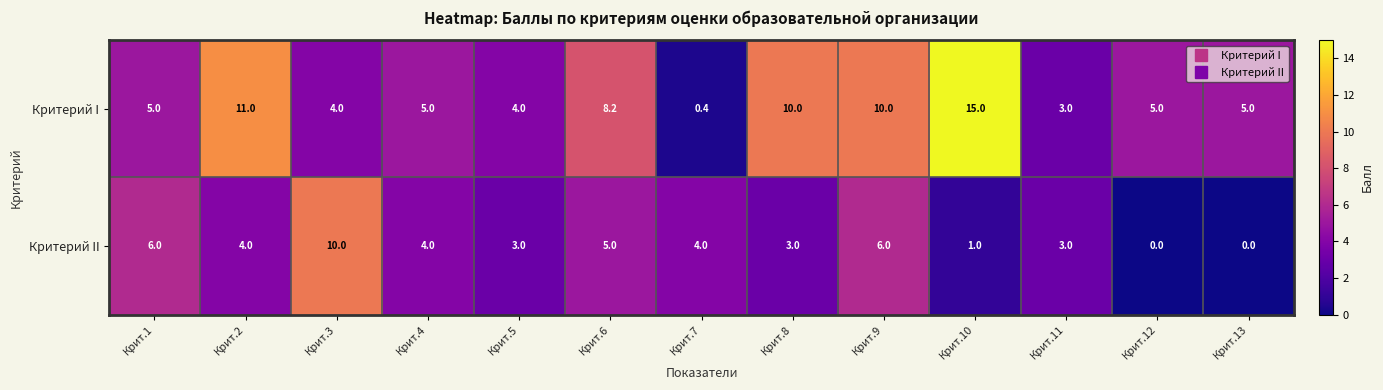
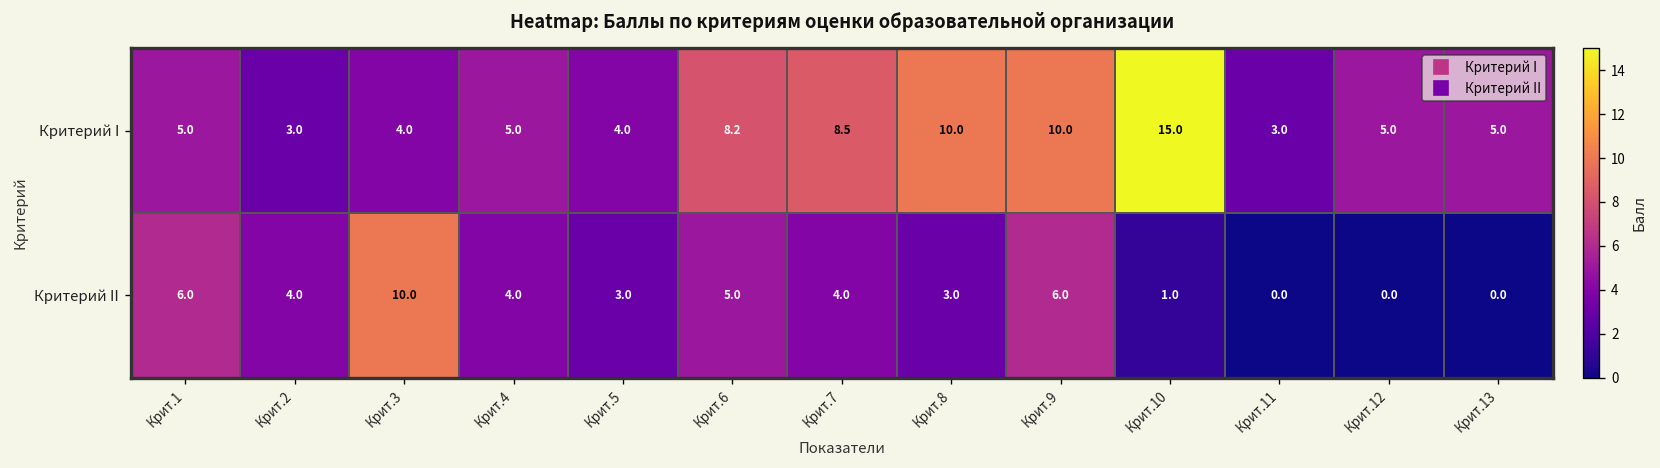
  {
    "Критерий I": {
      "Крит.1": 5.0,
-     "Крит.2": 11.0,
+     "Крит.2": 3.0,
      "Крит.3": 4.0,
      "Крит.4": 5.0,
      "Крит.5": 4.0,
      "Крит.6": 8.2,
-     "Крит.7": 0.4,
+     "Крит.7": 8.5,
      "Крит.8": 10.0,
      "Крит.9": 10.0,
      "Крит.10": 15.0,
      "Крит.11": 3.0,
      "Крит.12": 5.0,
      "Крит.13": 5.0
    },
    "Критерий II": {
      "Крит.1": 6.0,
      "Крит.2": 4.0,
      "Крит.3": 10.0,
      "Крит.4": 4.0,
      "Крит.5": 3.0,
      "Крит.6": 5.0,
      "Крит.7": 4.0,
      "Крит.8": 3.0,
      "Крит.9": 6.0,
      "Крит.10": 1.0,
-     "Крит.11": 3.0,
+     "Крит.11": 0.0,
      "Крит.12": 0.0,
      "Крит.13": 0.0
    }
  }
